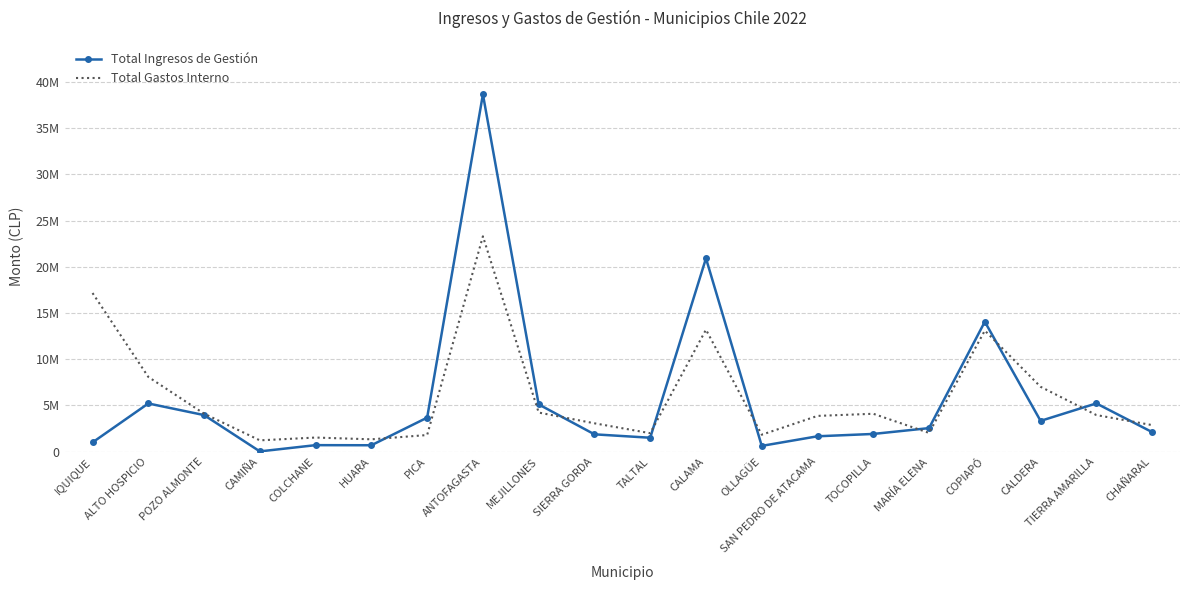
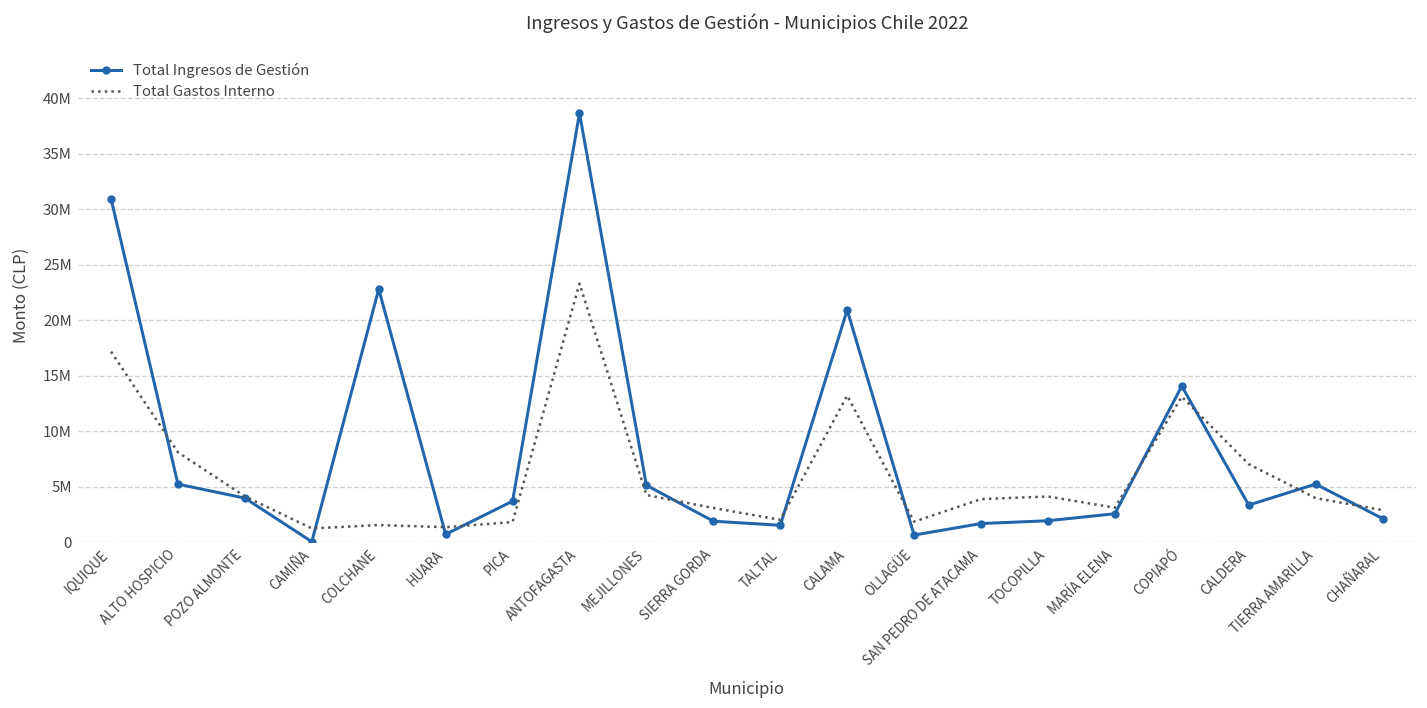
  {
    "Total Ingresos de Gestión": {
-     "IQUIQUE": 1000000,
+     "IQUIQUE": 31000000,
      "ALTO HOSPICIO": 5000000,
      "CAMIÑA": 0,
-     "COLCHANE": 1000000,
+     "COLCHANE": 23000000,
      "HUARA": 1000000,
      "PICA": 4000000,
      "ANTOFAGASTA": 39000000,
      "MEJILLONES": 5000000,
      "SIERRA GORDA": 2000000,
      "TALTAL": 2000000,
      "CALAMA": 21000000,
      "OLLAGÜE": 1000000,
      "SAN PEDRO DE ATACAMA": 2000000,
      "TOCOPILLA": 2000000,
      "MARÍA ELENA": 3000000,
      "COPIAPÓ": 14000000,
      "CALDERA": 3000000,
      "TIERRA AMARILLA": 5000000,
      "CHAÑARAL": 2000000
    },
    "Total Gastos Interno": {
      "IQUIQUE": 17000000,
      "ALTO HOSPICIO": 8000000,
      "CAMIÑA": 1000000,
      "COLCHANE": 2000000,
      "HUARA": 1000000,
      "PICA": 2000000,
      "ANTOFAGASTA": 23000000,
      "MEJILLONES": 4000000,
      "SIERRA GORDA": 3000000,
      "TALTAL": 2000000,
      "CALAMA": 13000000,
      "OLLAGÜE": 2000000,
      "SAN PEDRO DE ATACAMA": 4000000,
      "TOCOPILLA": 4000000,
-     "MARÍA ELENA": 2000000,
+     "MARÍA ELENA": 3000000,
      "COPIAPÓ": 13000000,
      "CALDERA": 7000000,
      "TIERRA AMARILLA": 4000000,
      "CHAÑARAL": 3000000
    }
  }
